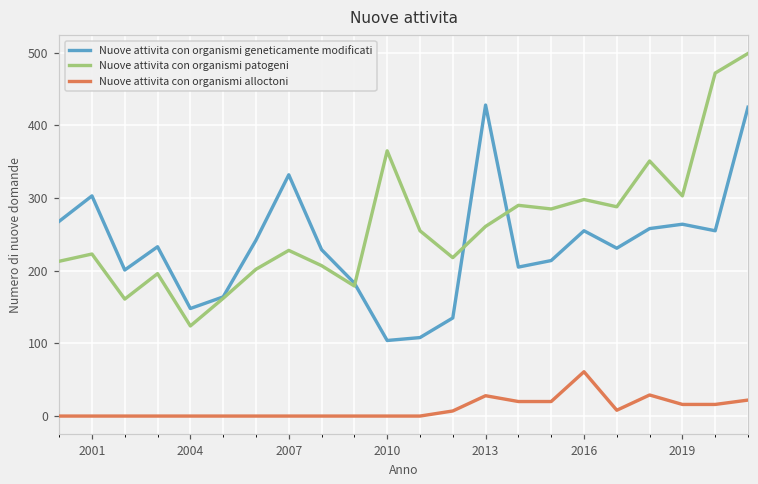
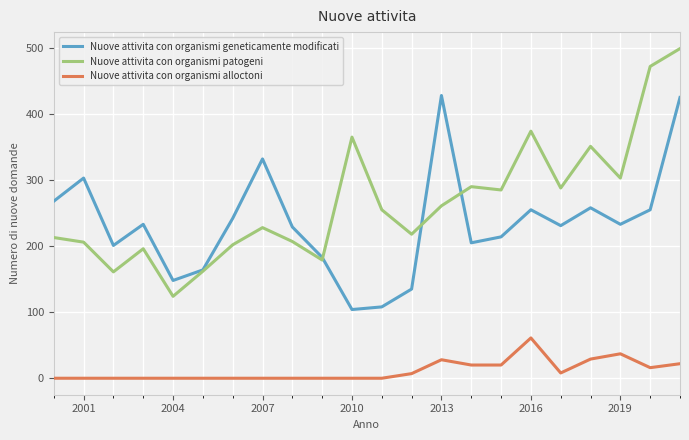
  {
    "Nuove attivita con organismi geneticamente modificati": {
      "2001": 300,
      "2004": 150,
      "2007": 330,
      "2010": 100,
      "2013": 430,
      "2016": 260,
-     "2019": 260
+     "2019": 230
    },
    "Nuove attivita con organismi patogeni": {
-     "2001": 220,
+     "2001": 210,
      "2004": 120,
      "2007": 230,
      "2010": 370,
      "2013": 260,
-     "2016": 300,
+     "2016": 370,
      "2019": 300
    },
    "Nuove attivita con organismi alloctoni": {
      "2001": 0,
      "2004": 0,
      "2007": 0,
      "2010": 0,
      "2013": 30,
      "2016": 60,
-     "2019": 20
+     "2019": 40
    }
  }
